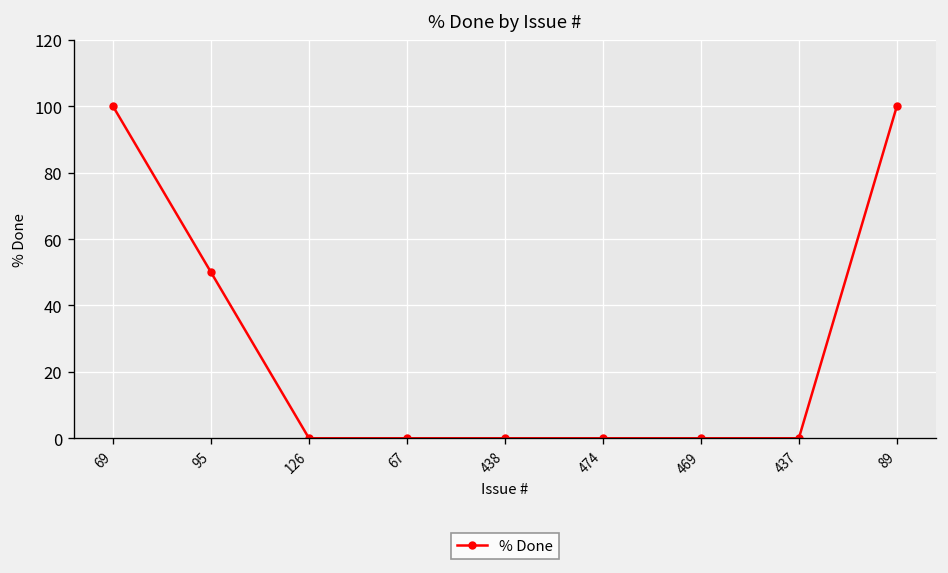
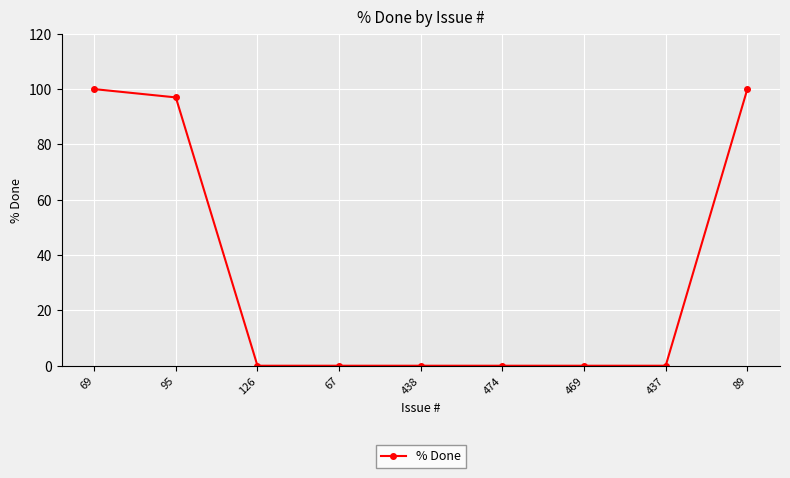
  {
    "69": 100,
-   "95": 50,
+   "95": 97,
    "126": 0,
    "67": 0,
    "438": 0,
    "474": 0,
    "469": 0,
    "437": 0,
    "89": 100
  }
